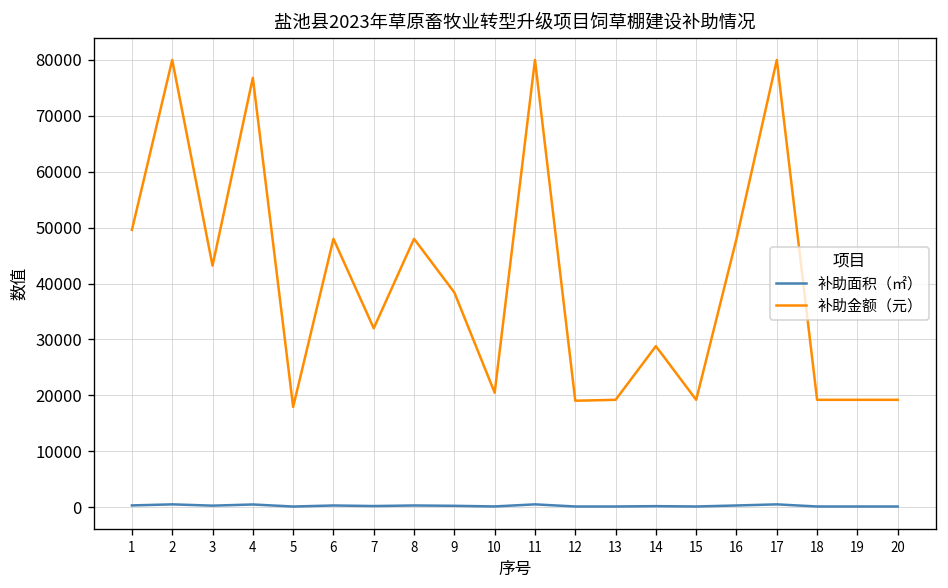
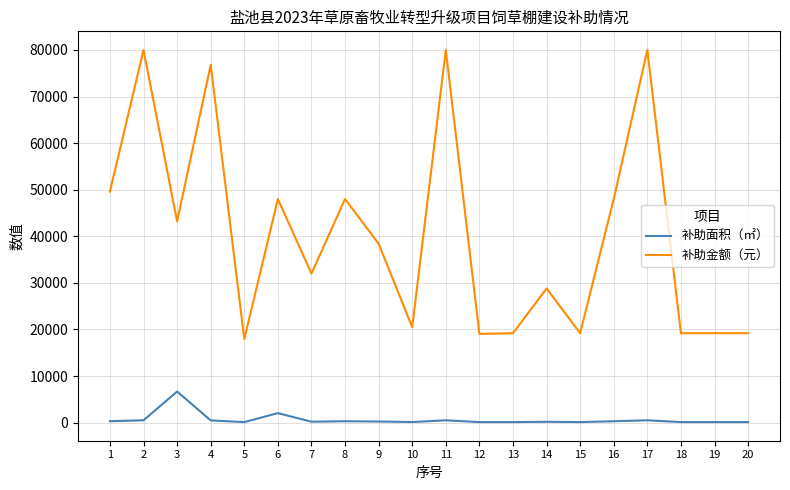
  {
    "补助面积（㎡）": {
      "1": 0,
      "2": 1000,
-     "3": 0,
+     "3": 7000,
      "4": 0,
      "5": 0,
-     "6": 0,
+     "6": 2000,
      "7": 0,
      "8": 0,
      "9": 0,
      "10": 0,
      "11": 1000,
      "12": 0,
      "13": 0,
      "14": 0,
      "15": 0,
      "16": 0,
      "17": 1000,
      "18": 0,
      "19": 0,
      "20": 0
    },
    "补助金额（元）": {
      "1": 50000,
      "2": 80000,
      "3": 43000,
      "4": 77000,
      "5": 18000,
      "6": 48000,
      "7": 32000,
      "8": 48000,
      "9": 38000,
      "10": 20000,
      "11": 80000,
      "12": 19000,
      "13": 19000,
      "14": 29000,
      "15": 19000,
      "16": 48000,
      "17": 80000,
      "18": 19000,
      "19": 19000,
      "20": 19000
    }
  }
